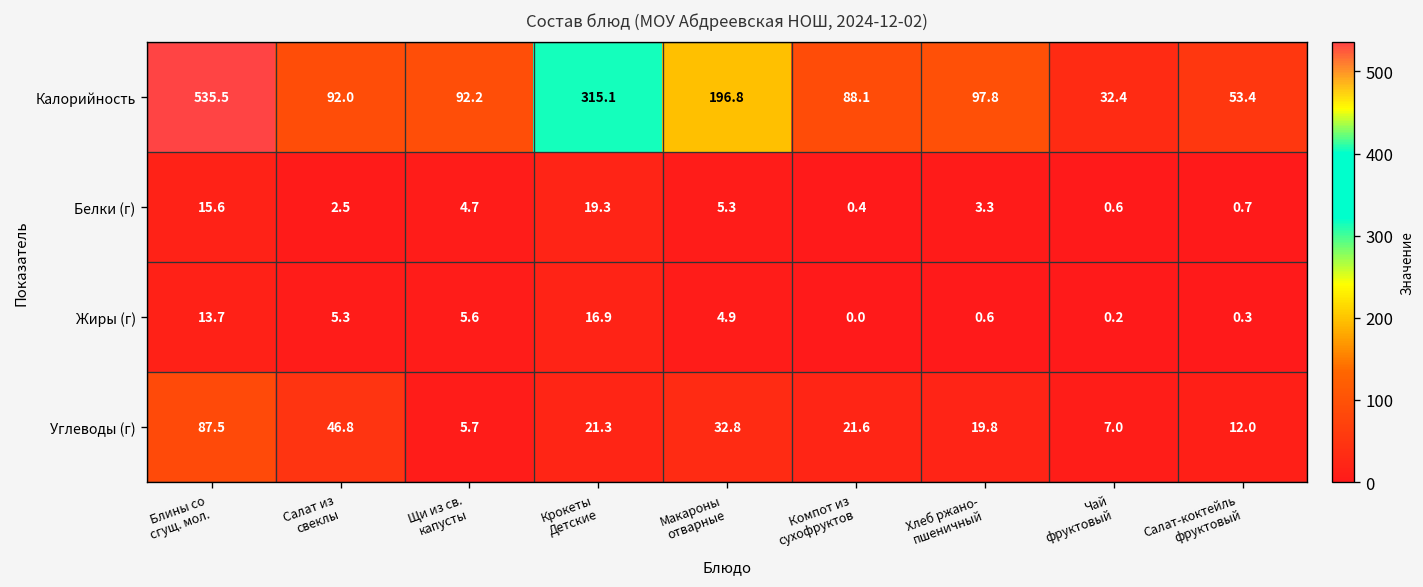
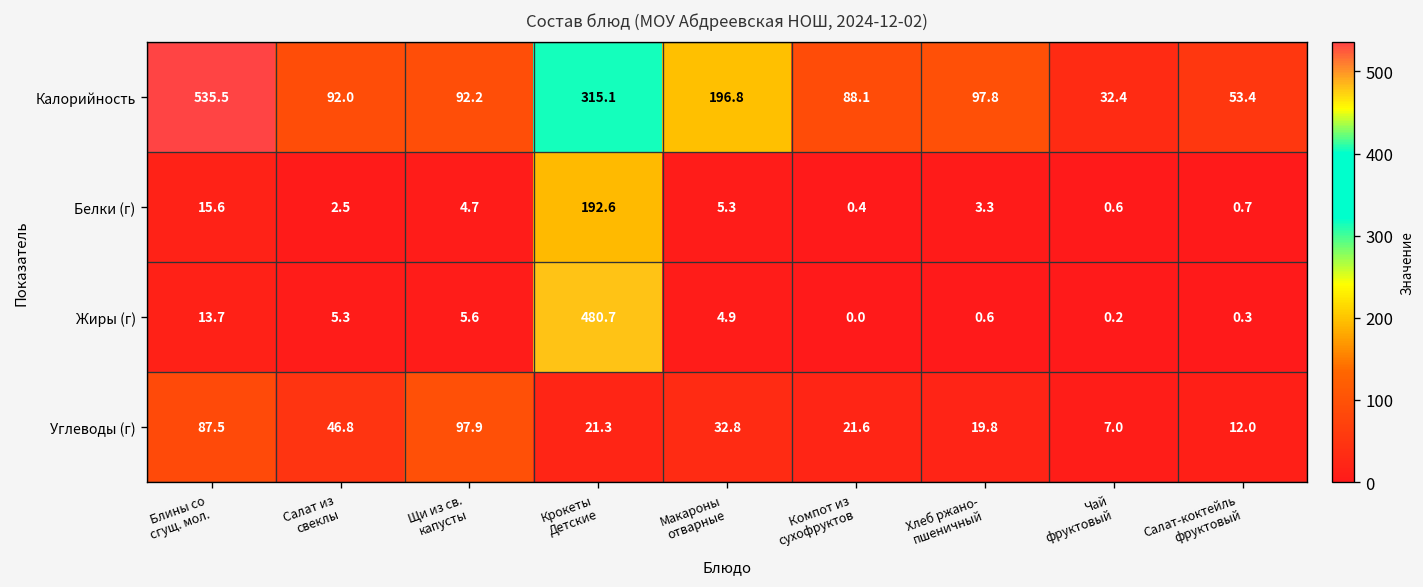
  {
    "Калорийность": {
      "Блины со сгущ. мол.": 535.5,
      "Салат из свеклы": 92.0,
      "Щи из св. капусты": 92.2,
      "Крокеты Детские": 315.1,
      "Макароны отварные": 196.8,
      "Компот из сухофруктов": 88.1,
      "Хлеб ржано- пшеничный": 97.8,
      "Чай фруктовый": 32.4,
      "Салат-коктейль фруктовый": 53.4
    },
    "Белки (г)": {
      "Блины со сгущ. мол.": 15.6,
      "Салат из свеклы": 2.5,
      "Щи из св. капусты": 4.7,
-     "Крокеты Детские": 19.3,
+     "Крокеты Детские": 192.6,
      "Макароны отварные": 5.3,
      "Компот из сухофруктов": 0.4,
      "Хлеб ржано- пшеничный": 3.3,
      "Чай фруктовый": 0.6,
      "Салат-коктейль фруктовый": 0.7
    },
    "Жиры (г)": {
      "Блины со сгущ. мол.": 13.7,
      "Салат из свеклы": 5.3,
      "Щи из св. капусты": 5.6,
-     "Крокеты Детские": 16.9,
+     "Крокеты Детские": 480.7,
      "Макароны отварные": 4.9,
      "Компот из сухофруктов": 0.0,
      "Хлеб ржано- пшеничный": 0.6,
      "Чай фруктовый": 0.2,
      "Салат-коктейль фруктовый": 0.3
    },
    "Углеводы (г)": {
      "Блины со сгущ. мол.": 87.5,
      "Салат из свеклы": 46.8,
-     "Щи из св. капусты": 5.7,
+     "Щи из св. капусты": 97.9,
      "Крокеты Детские": 21.3,
      "Макароны отварные": 32.8,
      "Компот из сухофруктов": 21.6,
      "Хлеб ржано- пшеничный": 19.8,
      "Чай фруктовый": 7.0,
      "Салат-коктейль фруктовый": 12.0
    }
  }
